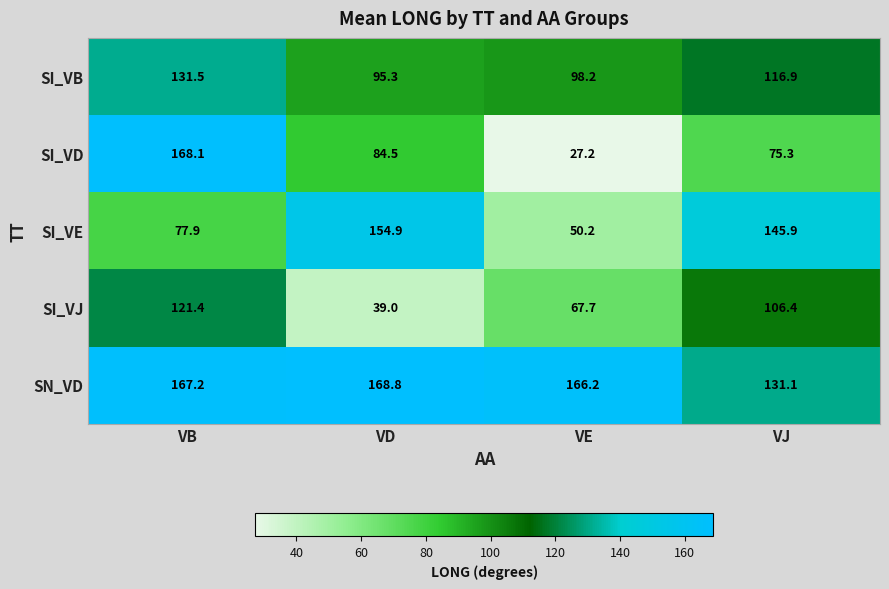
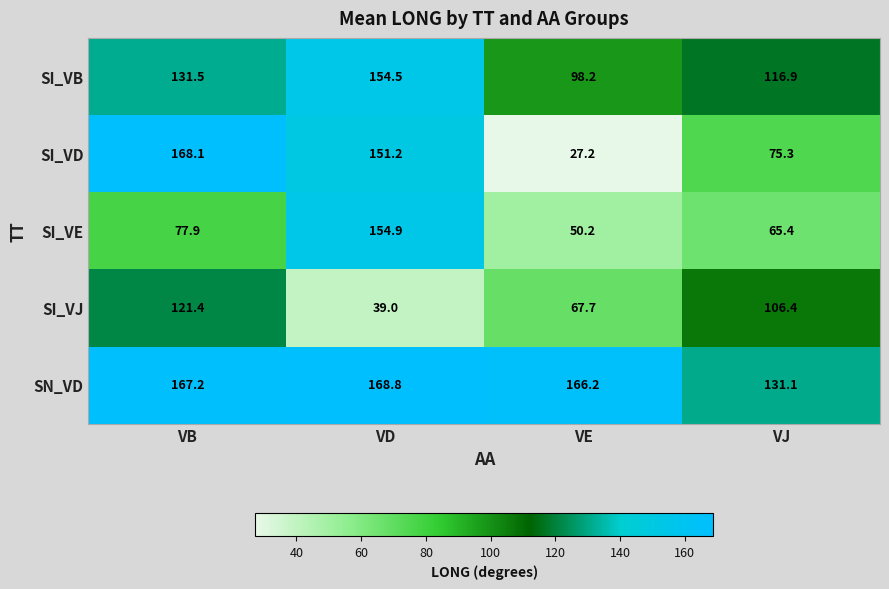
  {
    "SI_VB": {
      "VB": 131.5,
-     "VD": 95.3,
+     "VD": 154.5,
      "VE": 98.2,
      "VJ": 116.9
    },
    "SI_VD": {
      "VB": 168.1,
-     "VD": 84.5,
+     "VD": 151.2,
      "VE": 27.2,
      "VJ": 75.3
    },
    "SI_VE": {
      "VB": 77.9,
      "VD": 154.9,
      "VE": 50.2,
-     "VJ": 145.9
+     "VJ": 65.4
    },
    "SI_VJ": {
      "VB": 121.4,
      "VD": 39.0,
      "VE": 67.7,
      "VJ": 106.4
    },
    "SN_VD": {
      "VB": 167.2,
      "VD": 168.8,
      "VE": 166.2,
      "VJ": 131.1
    }
  }
